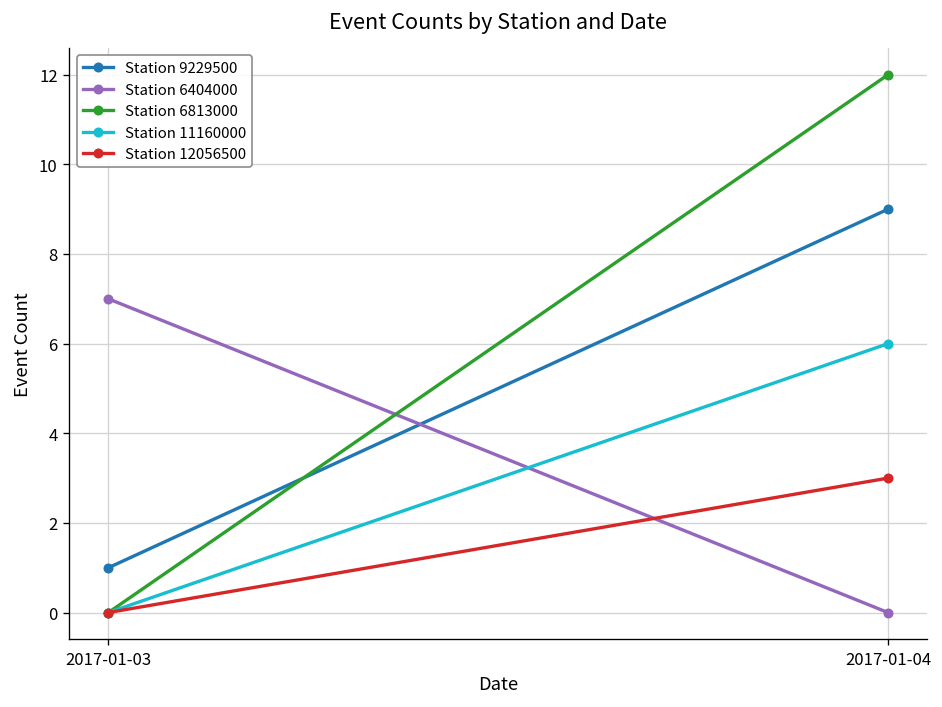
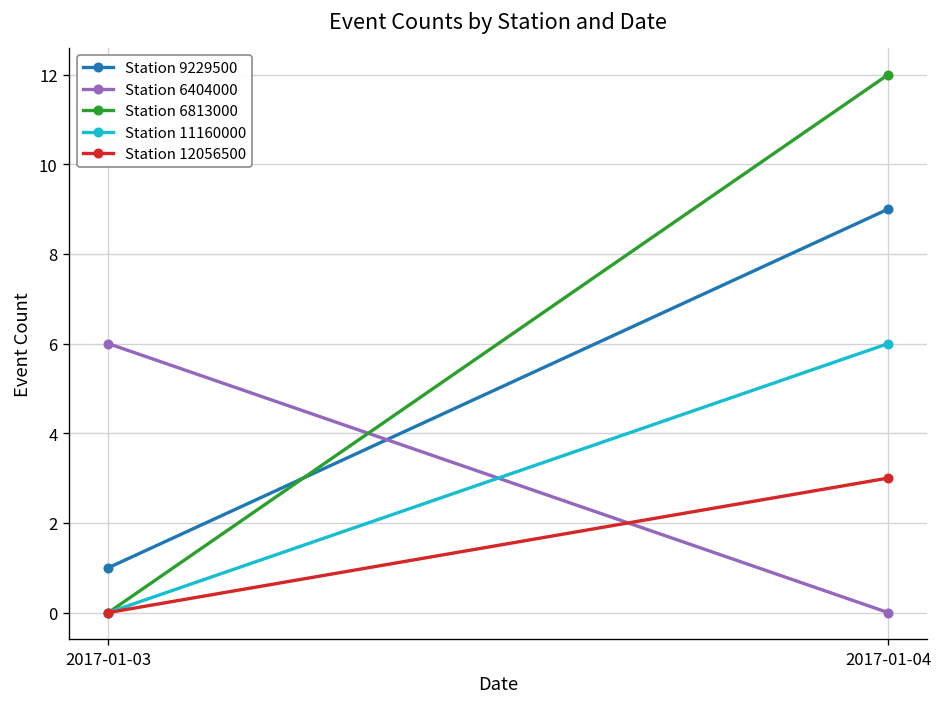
  {
    "Station 9229500": {
      "2017-01-03": 1,
      "2017-01-04": 9
    },
    "Station 6404000": {
-     "2017-01-03": 7,
+     "2017-01-03": 6,
      "2017-01-04": 0
    },
    "Station 6813000": {
      "2017-01-04": 12
    },
    "Station 11160000": {
      "2017-01-04": 6
    },
    "Station 12056500": {
      "2017-01-04": 3
    }
  }
